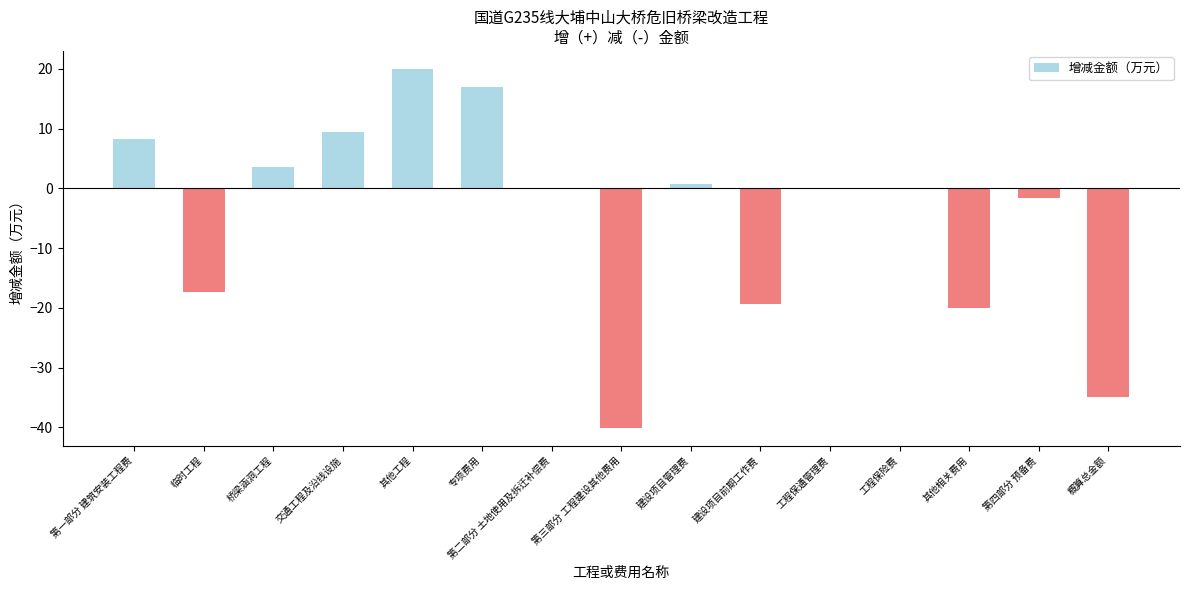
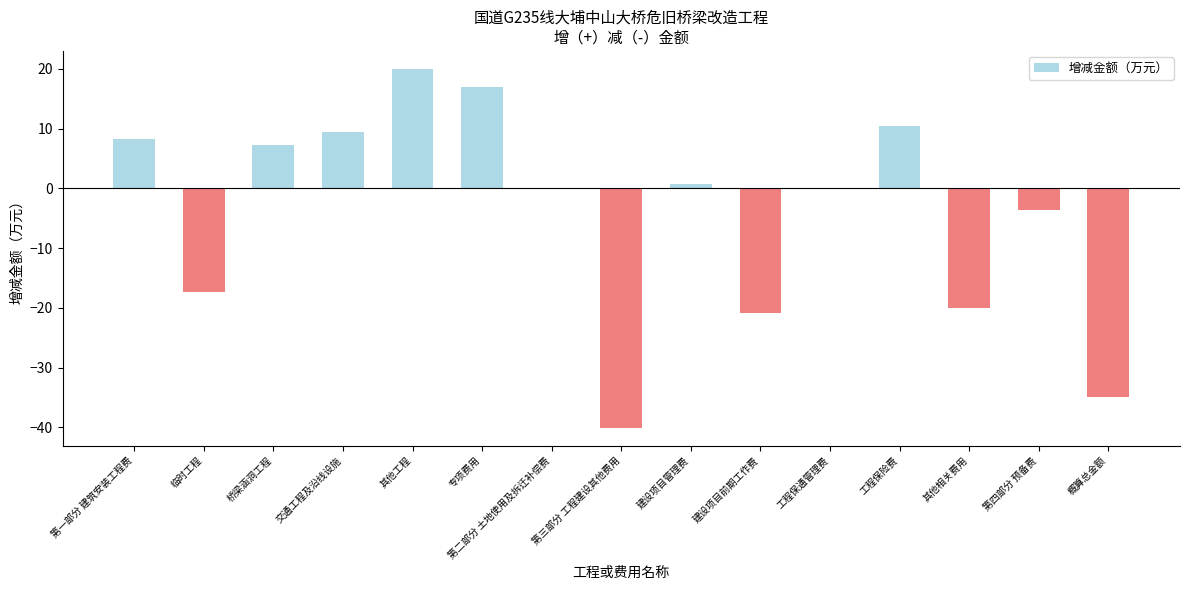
  {
    "第一部分 建筑安装工程费": 8,
    "临时工程": -17,
-   "桥梁涵洞工程": 4,
+   "桥梁涵洞工程": 7,
    "交通工程及沿线设施": 9,
    "其他工程": 20,
    "专项费用": 17,
    "第二部分 土地使用及拆迁补偿费": 0,
    "第三部分 工程建设其他费用": -40,
    "建设项目管理费": 1,
-   "建设项目前期工作费": -19,
+   "建设项目前期工作费": -21,
    "工程保通管理费": 0,
-   "工程保险费": 0,
+   "工程保险费": 10,
    "其他相关费用": -20,
-   "第四部分 预备费": -2,
+   "第四部分 预备费": -4,
    "概算总金额": -35
  }
